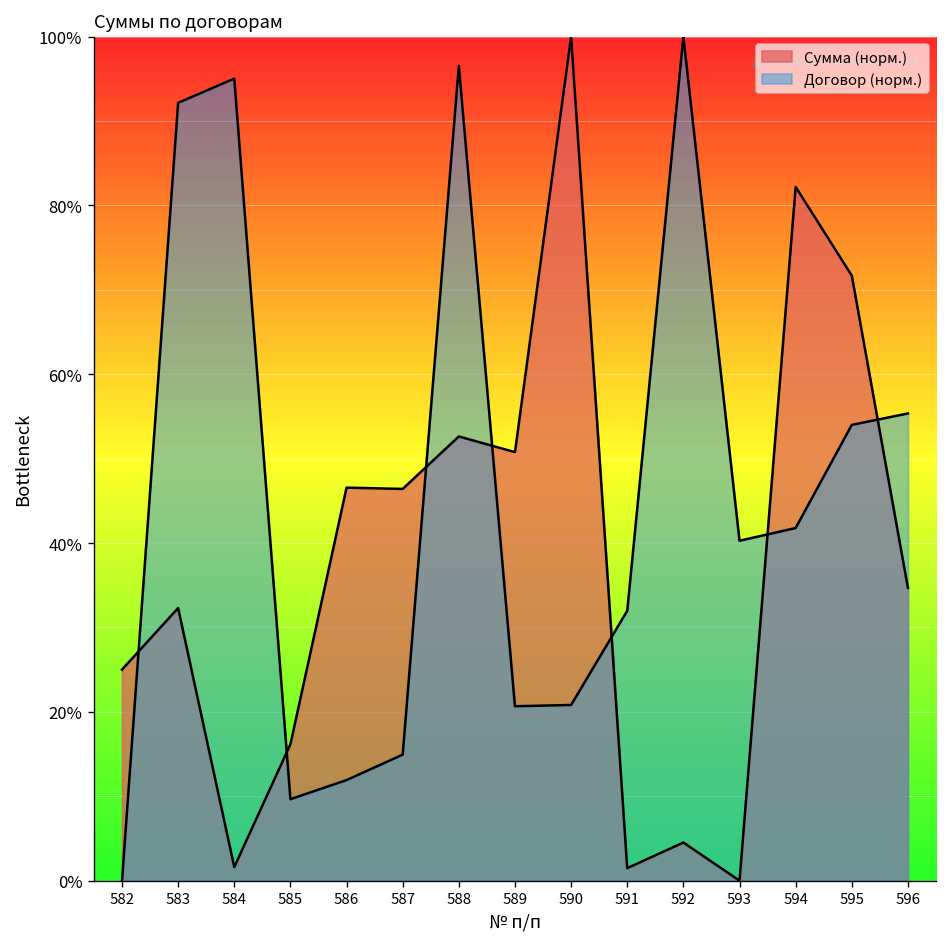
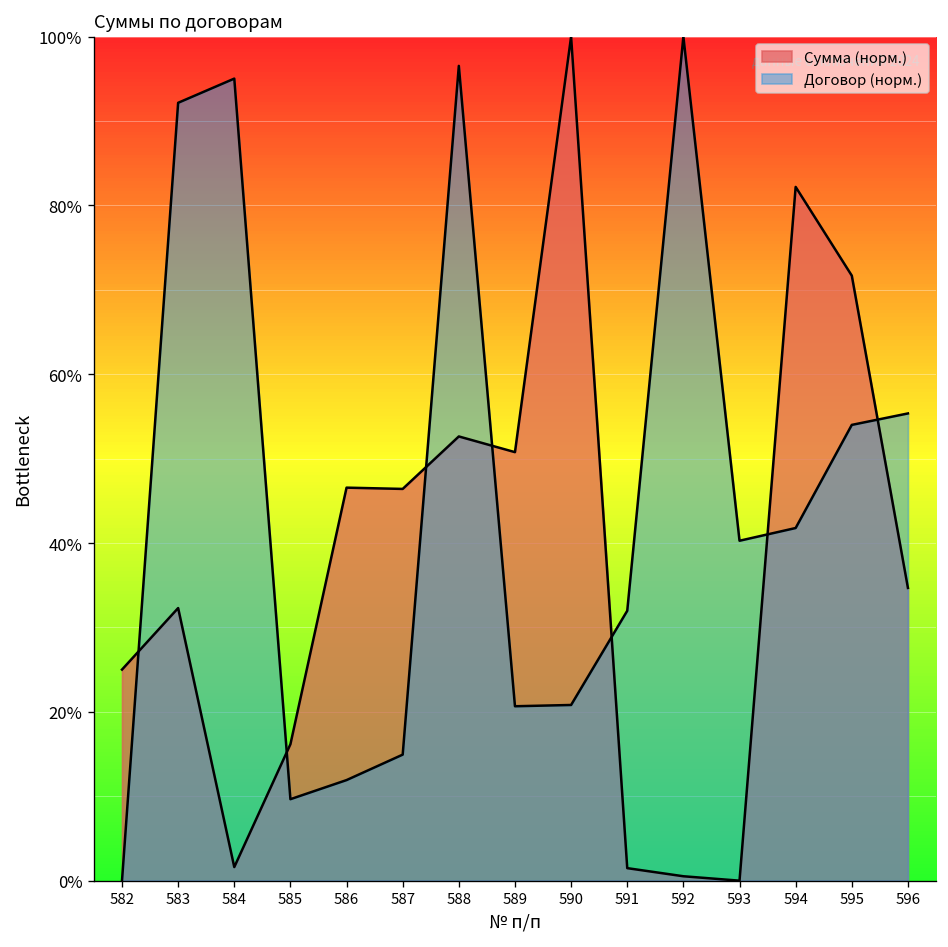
  {
    "Сумма (норм.)": {
      "582": "25%",
      "583": "32%",
      "584": "2%",
      "585": "16%",
      "586": "47%",
      "587": "46%",
      "588": "53%",
      "589": "51%",
      "590": "100%",
      "591": "1%",
-     "592": "5%",
+     "592": "1%",
      "593": "0%",
      "594": "82%",
      "595": "72%",
      "596": "35%"
    },
    "Договор (норм.)": {
      "582": "0%",
      "583": "92%",
      "584": "95%",
      "585": "10%",
      "586": "12%",
      "587": "15%",
      "588": "97%",
      "589": "21%",
      "590": "21%",
      "591": "32%",
      "592": "100%",
      "593": "40%",
      "594": "42%",
      "595": "54%",
      "596": "55%"
    }
  }
